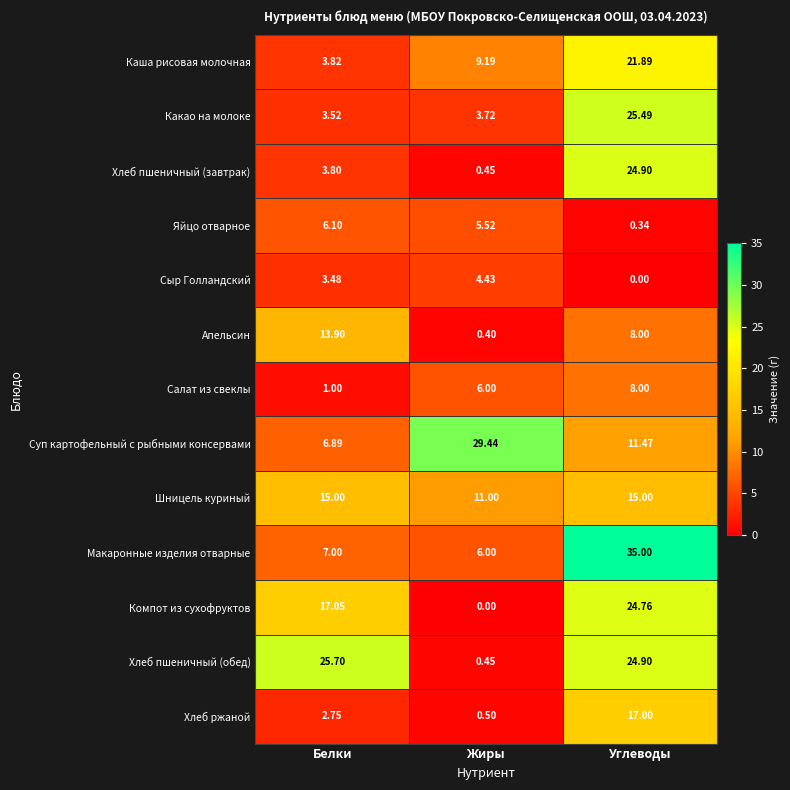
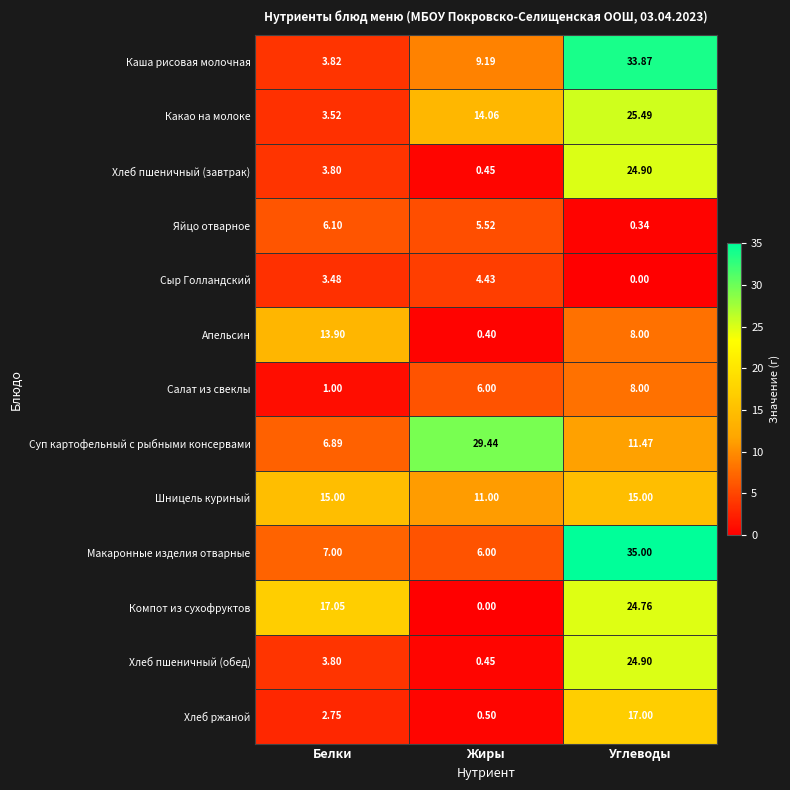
  {
    "Каша рисовая молочная": {
      "Белки": 3.82,
      "Жиры": 9.19,
-     "Углеводы": 21.89
+     "Углеводы": 33.87
    },
    "Какао на молоке": {
      "Белки": 3.52,
-     "Жиры": 3.72,
+     "Жиры": 14.06,
      "Углеводы": 25.49
    },
    "Хлеб пшеничный (завтрак)": {
      "Белки": 3.80,
      "Жиры": 0.45,
      "Углеводы": 24.90
    },
    "Яйцо отварное": {
      "Белки": 6.10,
      "Жиры": 5.52,
      "Углеводы": 0.34
    },
    "Сыр Голландский": {
      "Белки": 3.48,
      "Жиры": 4.43,
      "Углеводы": 0.00
    },
    "Апельсин": {
      "Белки": 13.90,
      "Жиры": 0.40,
      "Углеводы": 8.00
    },
    "Салат из свеклы": {
      "Белки": 1.00,
      "Жиры": 6.00,
      "Углеводы": 8.00
    },
    "Суп картофельный с рыбными консервами": {
      "Белки": 6.89,
      "Жиры": 29.44,
      "Углеводы": 11.47
    },
    "Шницель куриный": {
      "Белки": 15.00,
      "Жиры": 11.00,
      "Углеводы": 15.00
    },
    "Макаронные изделия отварные": {
      "Белки": 7.00,
      "Жиры": 6.00,
      "Углеводы": 35.00
    },
    "Компот из сухофруктов": {
      "Белки": 17.05,
      "Жиры": 0.00,
      "Углеводы": 24.76
    },
    "Хлеб пшеничный (обед)": {
-     "Белки": 25.70,
+     "Белки": 3.80,
      "Жиры": 0.45,
      "Углеводы": 24.90
    },
    "Хлеб ржаной": {
      "Белки": 2.75,
      "Жиры": 0.50,
      "Углеводы": 17.00
    }
  }
